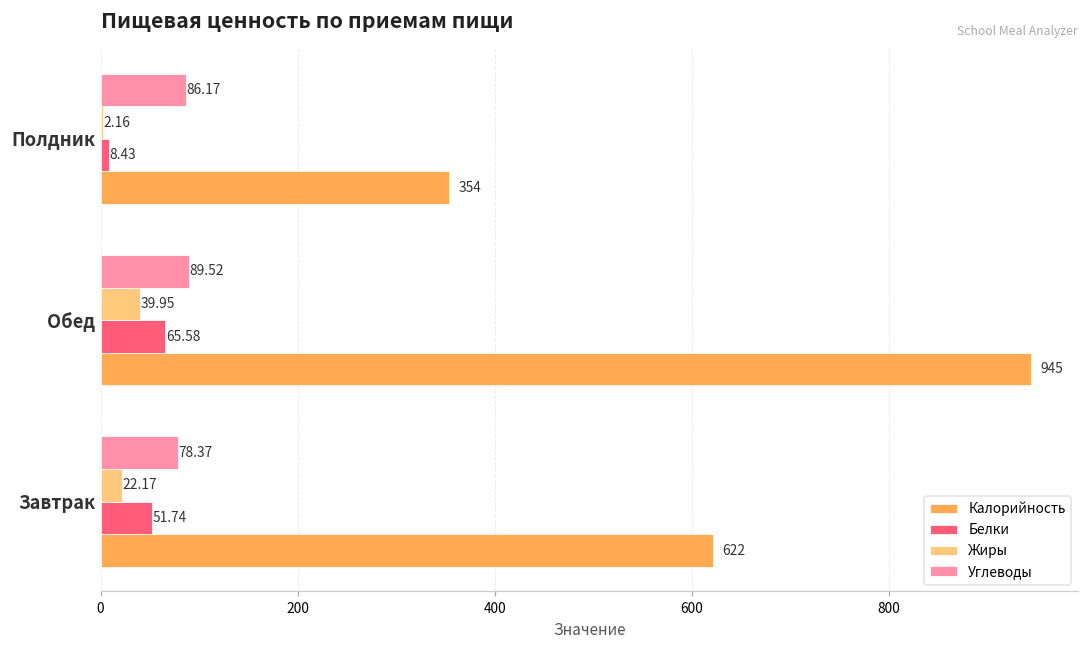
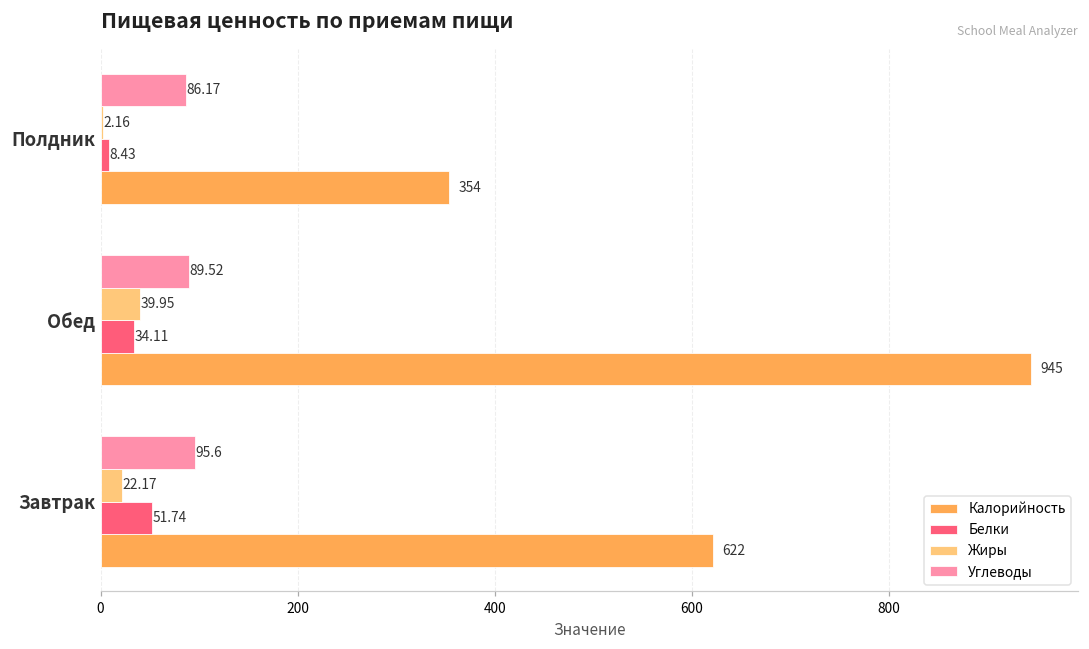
  {
    "Белки": {
      "Полдник": 8.43,
-     "Обед": 65.58,
+     "Обед": 34.11,
      "Завтрак": 51.74
    },
    "Углеводы": {
      "Полдник": 86.17,
      "Обед": 89.52,
-     "Завтрак": 78.37
+     "Завтрак": 95.6
    }
  }
